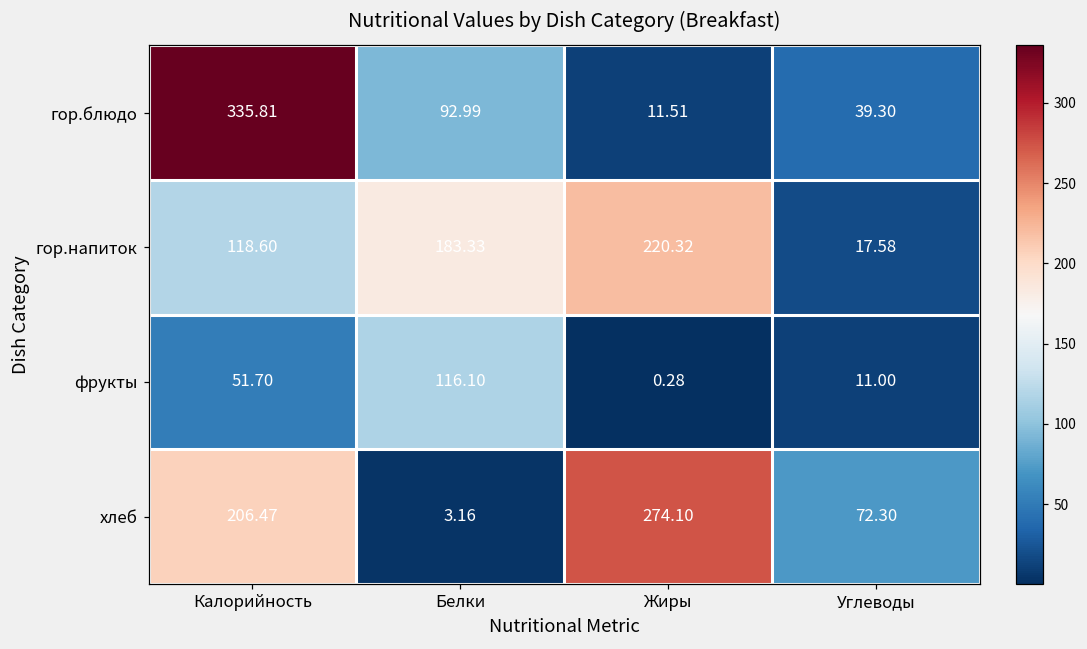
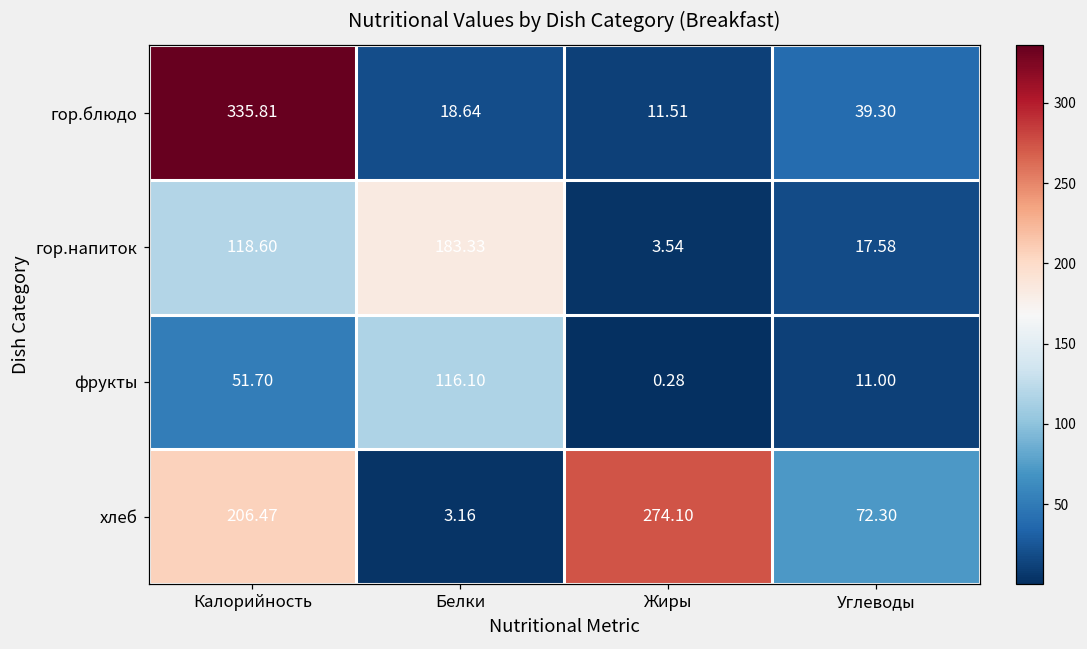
  {
    "гор.блюдо": {
      "Калорийность": 335.81,
-     "Белки": 92.99,
+     "Белки": 18.64,
      "Жиры": 11.51,
      "Углеводы": 39.30
    },
    "гор.напиток": {
      "Калорийность": 118.60,
-     "Жиры": 220.32,
+     "Жиры": 3.54,
      "Углеводы": 17.58
    },
    "фрукты": {
      "Калорийность": 51.70,
      "Белки": 116.10,
      "Жиры": 0.28,
      "Углеводы": 11.00
    },
    "хлеб": {
      "Калорийность": 206.47,
      "Белки": 3.16,
      "Жиры": 274.10,
      "Углеводы": 72.30
    }
  }
